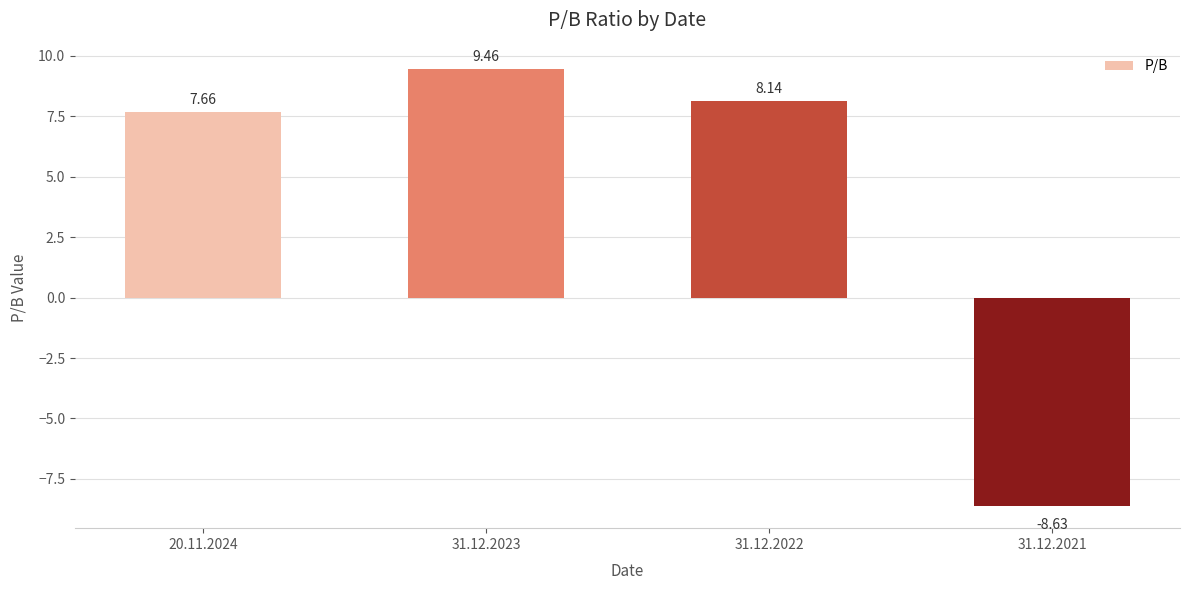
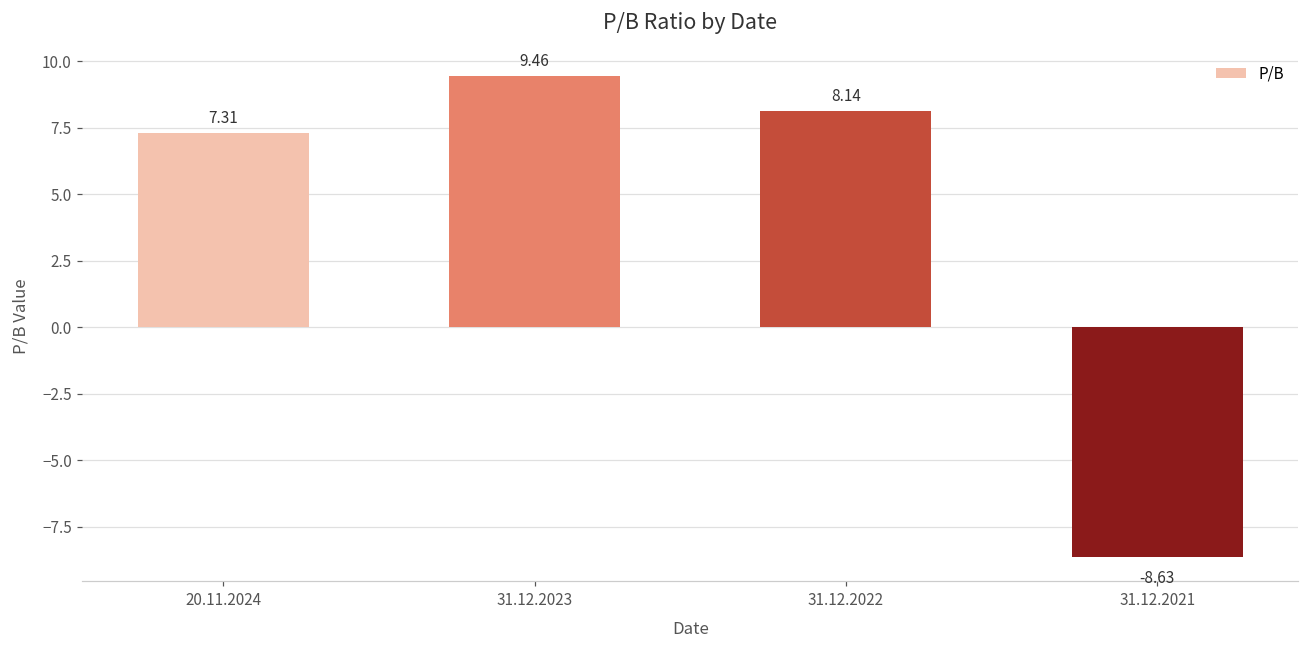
  {
-   "20.11.2024": 7.66,
+   "20.11.2024": 7.31,
    "31.12.2023": 9.46,
    "31.12.2022": 8.14,
    "31.12.2021": -8.63
  }
